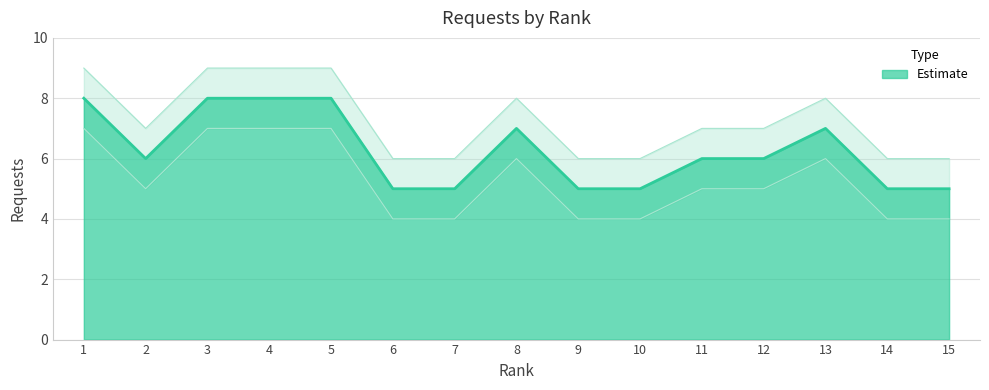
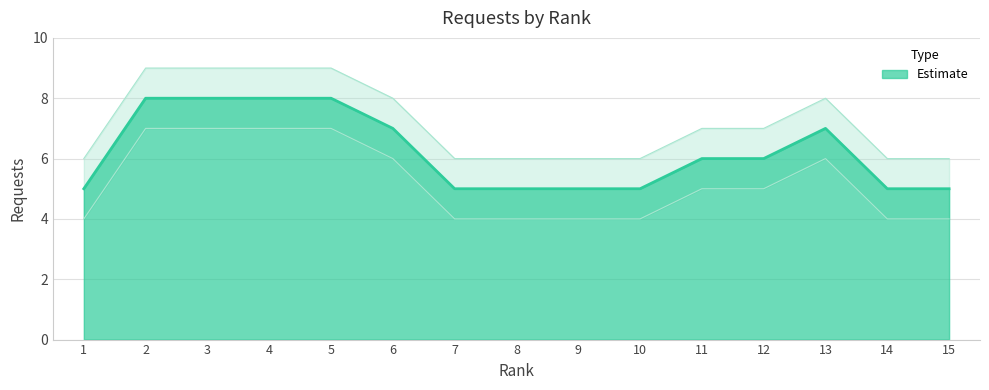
  {
    "Estimate": {
-     "1": 8,
-     "2": 6,
+     "1": 5,
+     "2": 8,
      "3": 8,
      "4": 8,
      "5": 8,
-     "6": 5,
+     "6": 7,
      "7": 5,
-     "8": 7,
+     "8": 5,
      "9": 5,
      "10": 5,
      "11": 6,
      "12": 6,
      "13": 7,
      "14": 5,
      "15": 5
    }
  }
